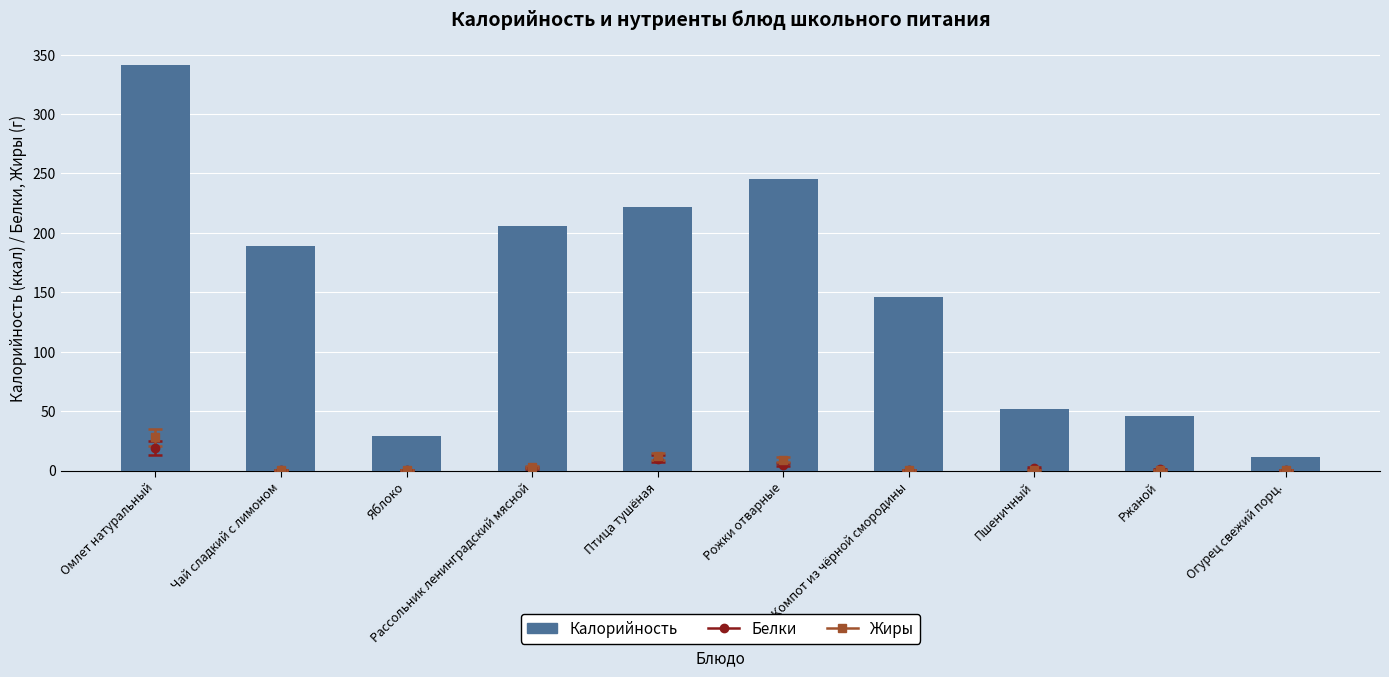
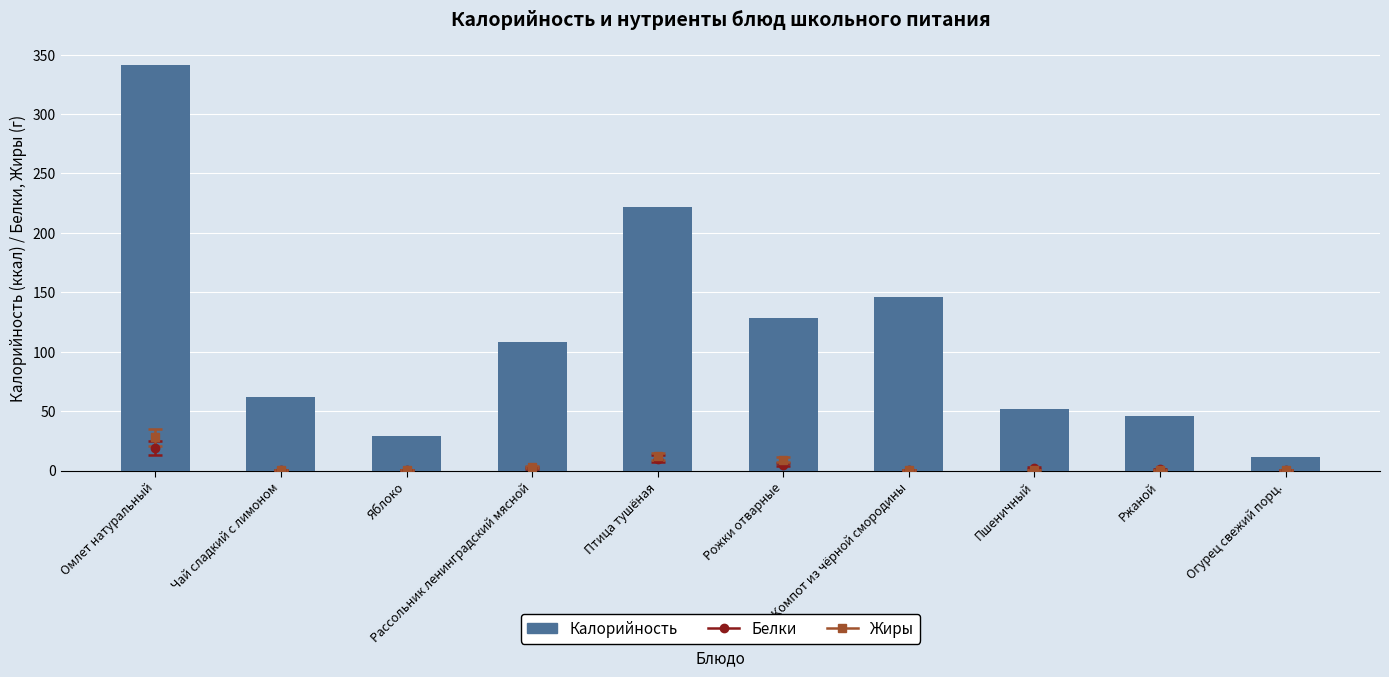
  {
    "Калорийность": {
      "Омлет натуральный": 341,
-     "Чай сладкий с лимоном": 189,
+     "Чай сладкий с лимоном": 62,
      "Яблоко": 29,
-     "Рассольник ленинградский мясной": 206,
+     "Рассольник ленинградский мясной": 108,
      "Птица тушёная": 222,
-     "Рожки отварные": 245,
+     "Рожки отварные": 128,
      "Компот из чёрной смородины": 146,
      "Пшеничный": 52,
      "Ржаной": 46,
      "Огурец свежий порц.": 11
    }
  }
